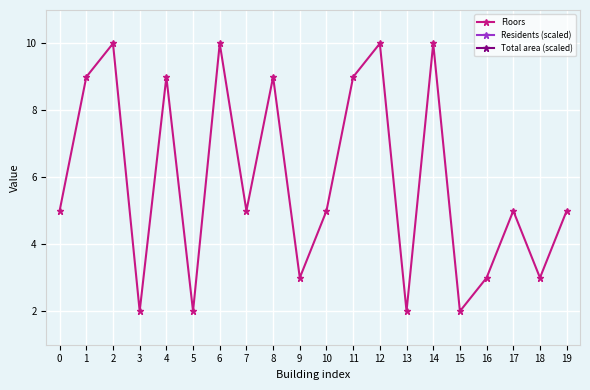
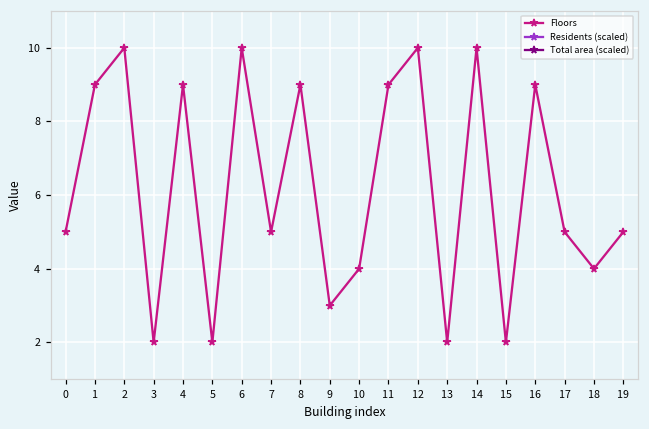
  {
    "Floors": {
      "0": 5,
      "1": 9,
      "2": 10,
      "3": 2,
      "4": 9,
      "5": 2,
      "6": 10,
      "7": 5,
      "8": 9,
      "9": 3,
-     "10": 5,
+     "10": 4,
      "11": 9,
      "12": 10,
      "13": 2,
      "14": 10,
      "15": 2,
-     "16": 3,
+     "16": 9,
      "17": 5,
-     "18": 3,
+     "18": 4,
      "19": 5
    }
  }
